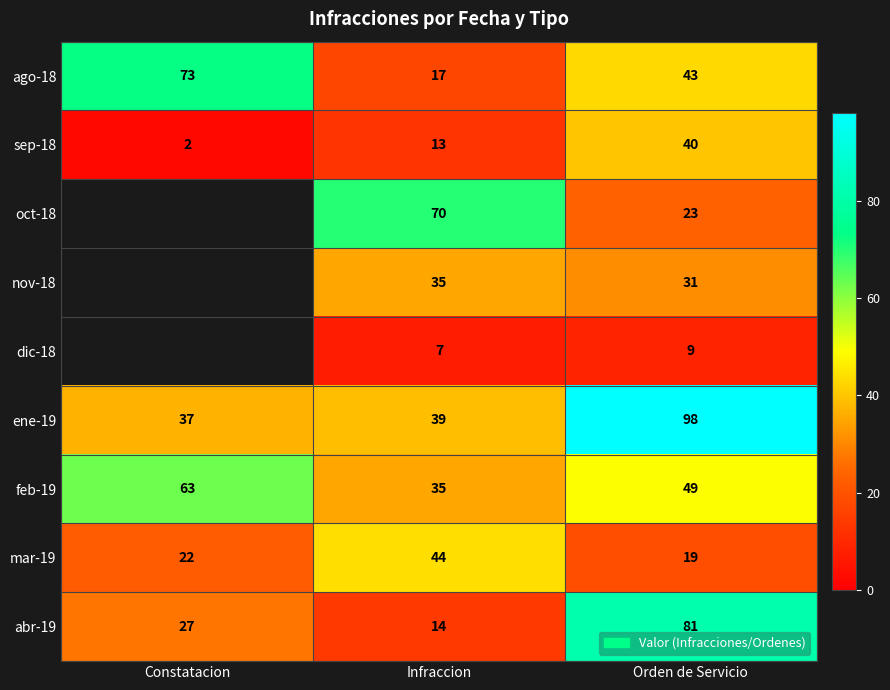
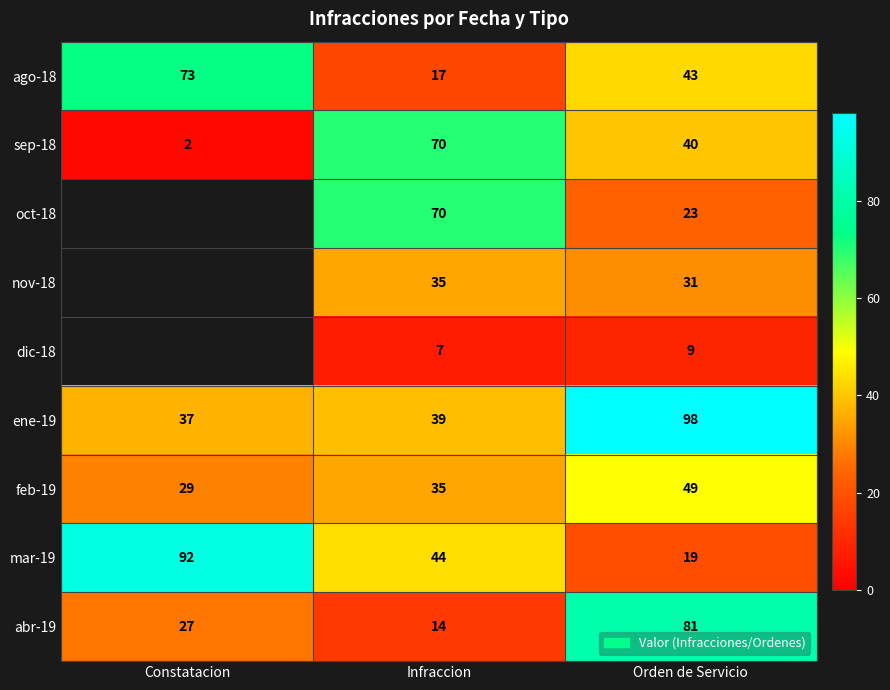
  {
    "ago-18": {
      "Constatacion": 73,
      "Infraccion": 17,
      "Orden de Servicio": 43
    },
    "sep-18": {
      "Constatacion": 2,
-     "Infraccion": 13,
+     "Infraccion": 70,
      "Orden de Servicio": 40
    },
    "oct-18": {
      "Infraccion": 70,
      "Orden de Servicio": 23
    },
    "nov-18": {
      "Infraccion": 35,
      "Orden de Servicio": 31
    },
    "dic-18": {
      "Infraccion": 7,
      "Orden de Servicio": 9
    },
    "ene-19": {
      "Constatacion": 37,
      "Infraccion": 39,
      "Orden de Servicio": 98
    },
    "feb-19": {
-     "Constatacion": 63,
+     "Constatacion": 29,
      "Infraccion": 35,
      "Orden de Servicio": 49
    },
    "mar-19": {
-     "Constatacion": 22,
+     "Constatacion": 92,
      "Infraccion": 44,
      "Orden de Servicio": 19
    },
    "abr-19": {
      "Constatacion": 27,
      "Infraccion": 14
    }
  }
